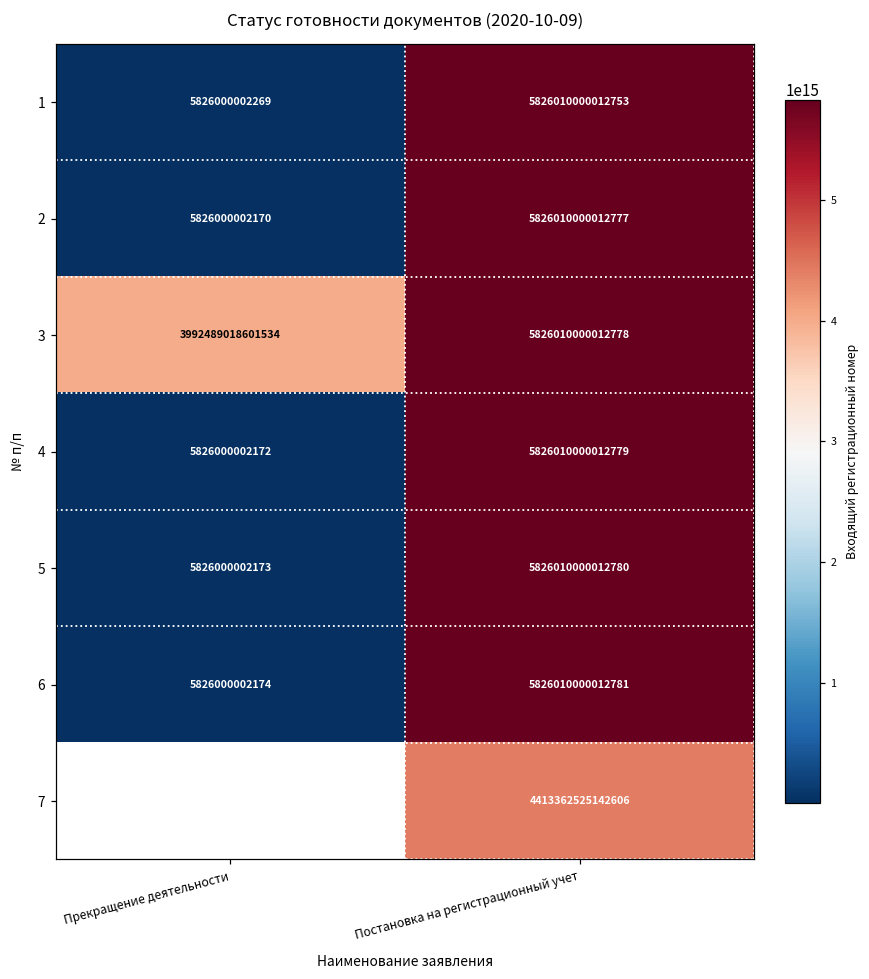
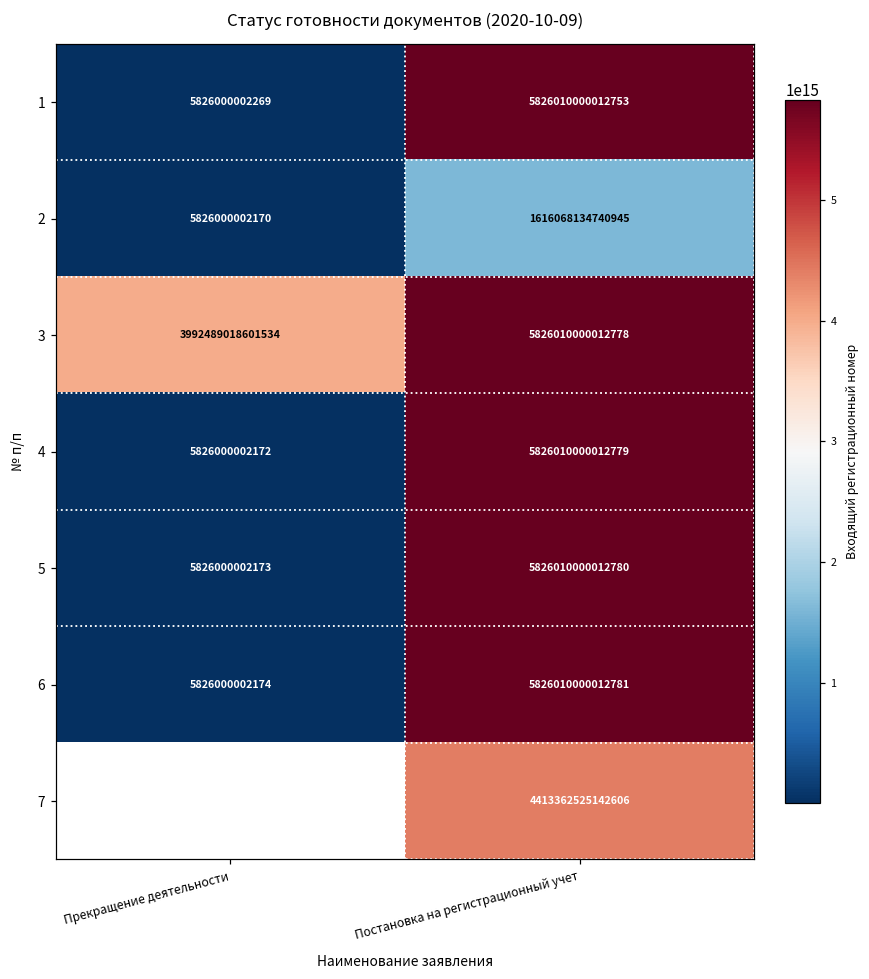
  {
    "1": {
      "Прекращение деятельности": 5826000002269,
      "Постановка на регистрационный учет": 5826010000012753
    },
    "2": {
      "Прекращение деятельности": 5826000002170,
-     "Постановка на регистрационный учет": 5826010000012777
+     "Постановка на регистрационный учет": 1616068134740945
    },
    "3": {
      "Прекращение деятельности": 3992489018601534,
      "Постановка на регистрационный учет": 5826010000012778
    },
    "4": {
      "Прекращение деятельности": 5826000002172,
      "Постановка на регистрационный учет": 5826010000012779
    },
    "5": {
      "Прекращение деятельности": 5826000002173,
      "Постановка на регистрационный учет": 5826010000012780
    },
    "6": {
      "Прекращение деятельности": 5826000002174,
      "Постановка на регистрационный учет": 5826010000012781
    },
    "7": {
      "Постановка на регистрационный учет": 4413362525142606
    }
  }
